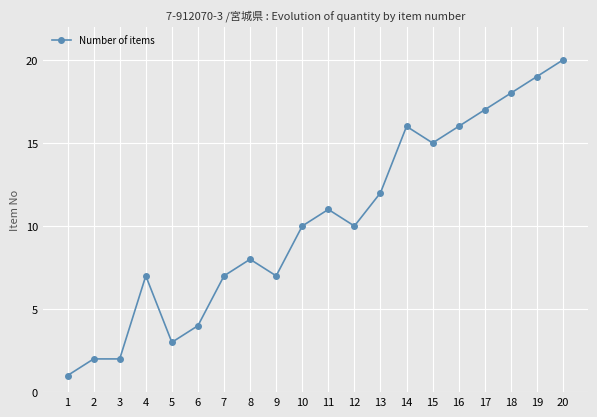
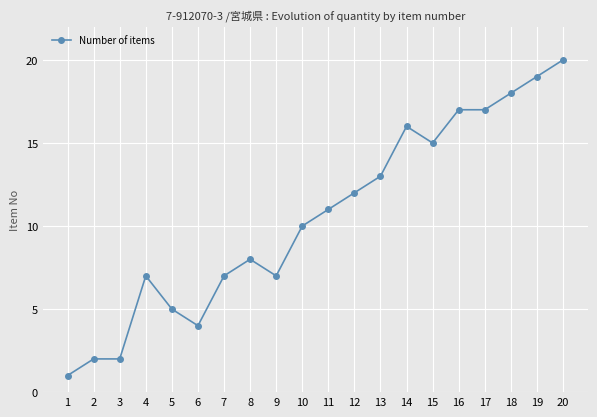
  {
    "1": 1,
    "2": 2,
    "3": 2,
    "4": 7,
-   "5": 3,
+   "5": 5,
    "6": 4,
    "7": 7,
    "8": 8,
    "9": 7,
    "10": 10,
    "11": 11,
-   "12": 10,
-   "13": 12,
+   "12": 12,
+   "13": 13,
    "14": 16,
    "15": 15,
-   "16": 16,
+   "16": 17,
    "17": 17,
    "18": 18,
    "19": 19,
    "20": 20
  }
